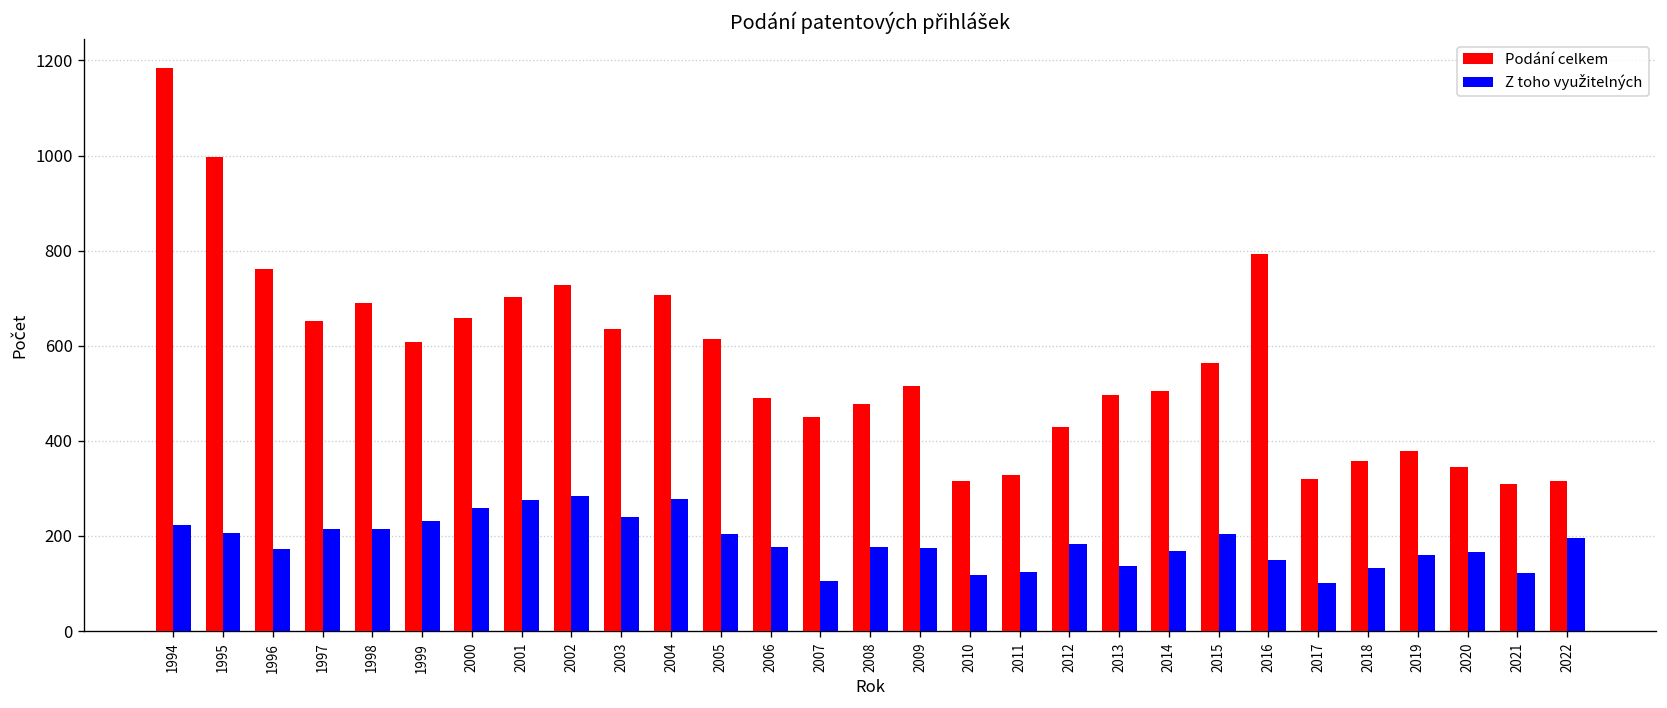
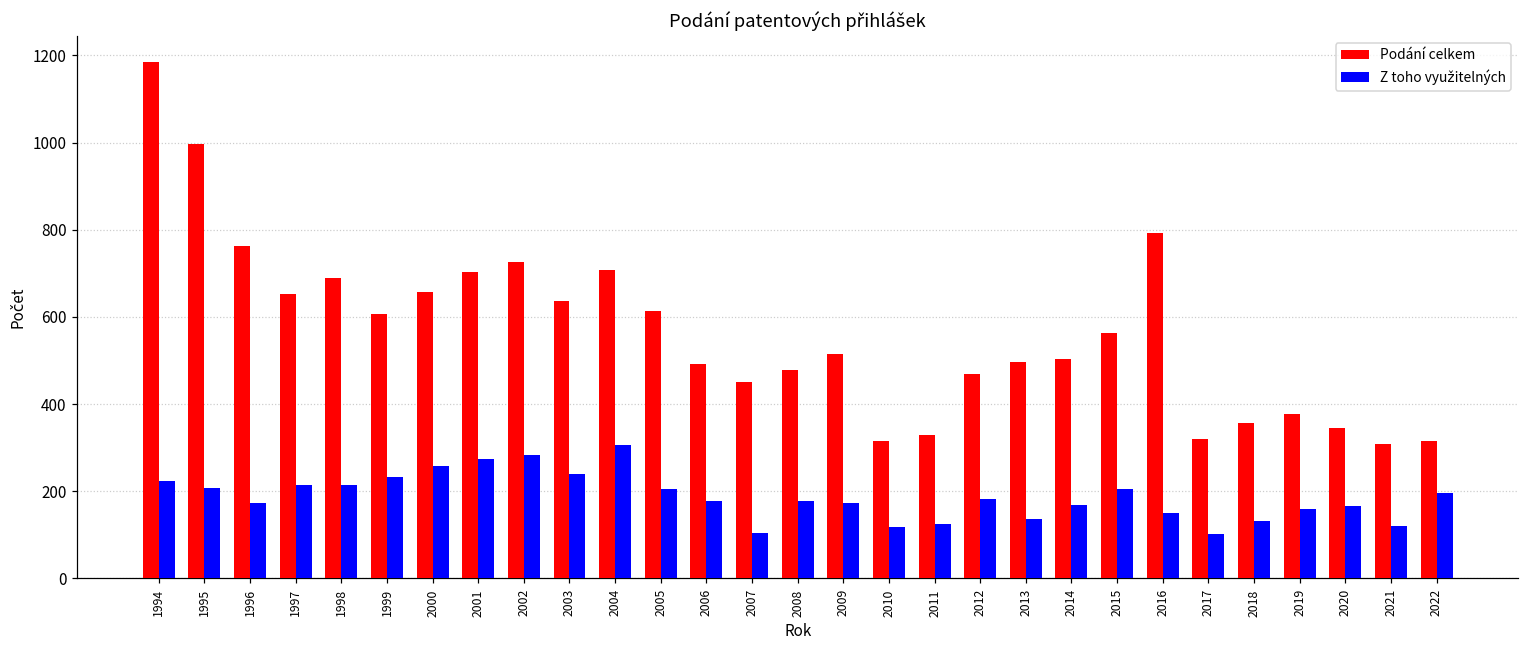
  {
    "Podání celkem": {
      "1994": 1190,
      "1995": 1000,
      "1996": 760,
      "1997": 650,
      "1998": 690,
      "1999": 610,
      "2000": 660,
      "2001": 700,
      "2002": 730,
      "2003": 640,
      "2004": 710,
      "2005": 610,
      "2006": 490,
      "2007": 450,
      "2008": 480,
      "2009": 520,
      "2010": 320,
      "2011": 330,
-     "2012": 430,
+     "2012": 470,
      "2013": 500,
      "2014": 500,
      "2015": 560,
      "2016": 790,
      "2017": 320,
      "2018": 360,
      "2019": 380,
      "2020": 350,
      "2021": 310,
      "2022": 320
    },
    "Z toho využitelných": {
      "1994": 220,
      "1995": 210,
      "1996": 170,
      "1997": 210,
      "1998": 220,
      "1999": 230,
      "2000": 260,
      "2001": 280,
      "2002": 280,
      "2003": 240,
-     "2004": 280,
+     "2004": 310,
      "2005": 210,
      "2006": 180,
      "2007": 110,
      "2008": 180,
      "2009": 170,
      "2010": 120,
      "2011": 130,
      "2012": 180,
      "2013": 140,
      "2014": 170,
      "2015": 210,
      "2016": 150,
      "2017": 100,
      "2018": 130,
      "2019": 160,
      "2020": 170,
      "2021": 120,
      "2022": 200
    }
  }
